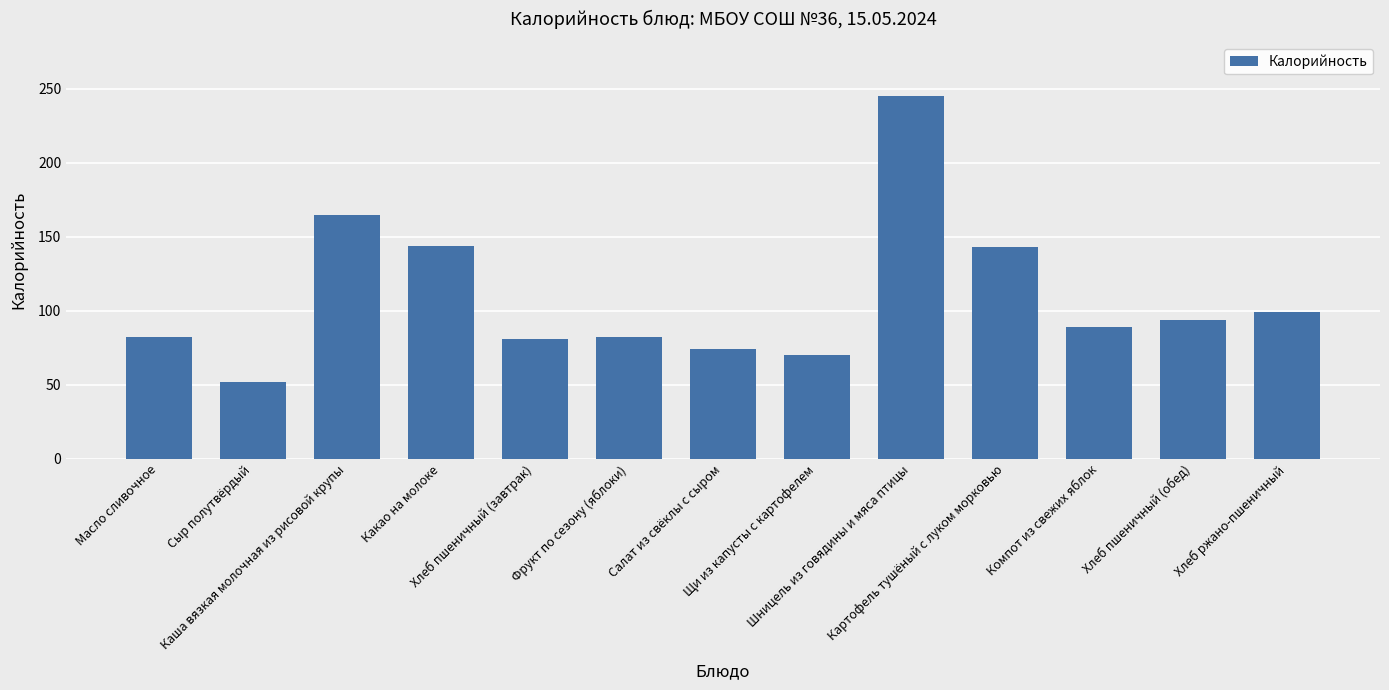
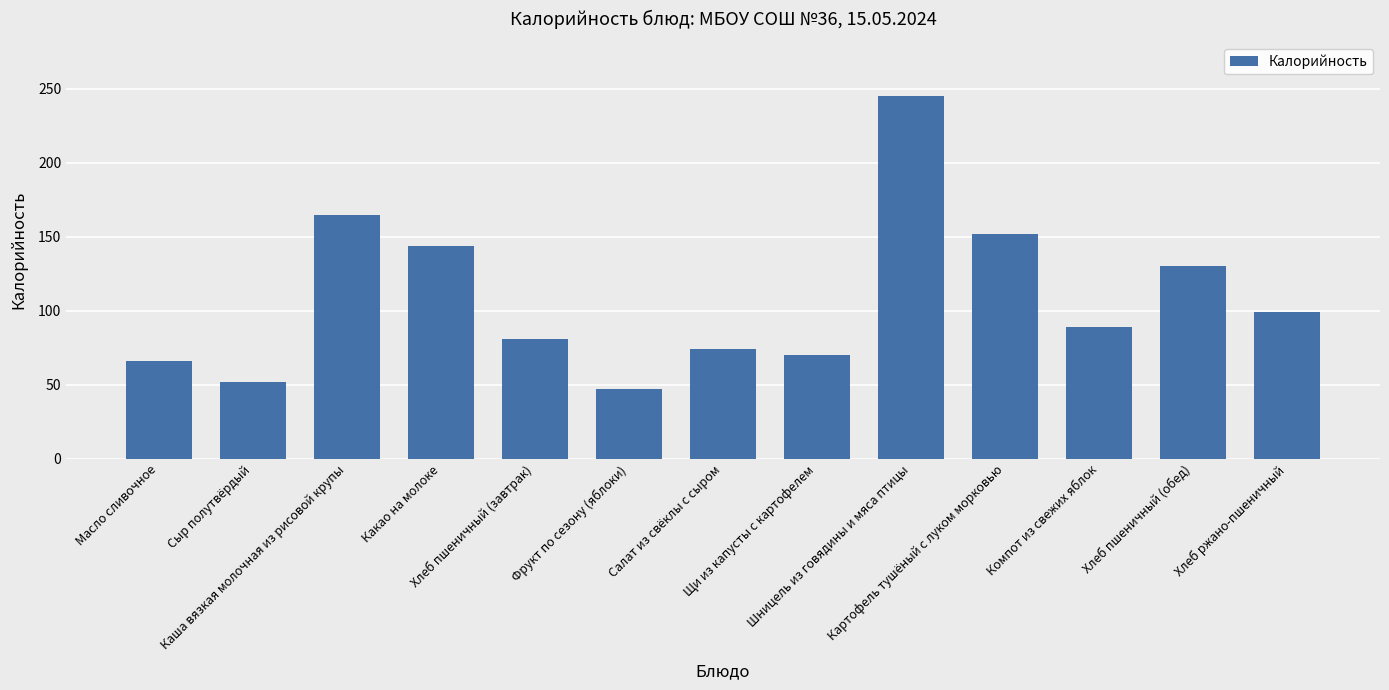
  {
-   "Масло сливочное": 82,
+   "Масло сливочное": 66,
    "Сыр полутвёрдый": 52,
    "Каша вязкая молочная из рисовой крупы": 165,
    "Какао на молоке": 144,
    "Хлеб пшеничный (завтрак)": 81,
-   "Фрукт по сезону (яблоки)": 82,
+   "Фрукт по сезону (яблоки)": 47,
    "Салат из свёклы с сыром": 74,
    "Щи из капусты с картофелем": 70,
    "Шницель из говядины и мяса птицы": 245,
-   "Картофель тушёный с луком морковью": 143,
+   "Картофель тушёный с луком морковью": 152,
    "Компот из свежих яблок": 89,
-   "Хлеб пшеничный (обед)": 94,
+   "Хлеб пшеничный (обед)": 130,
    "Хлеб ржано-пшеничный": 99
  }
